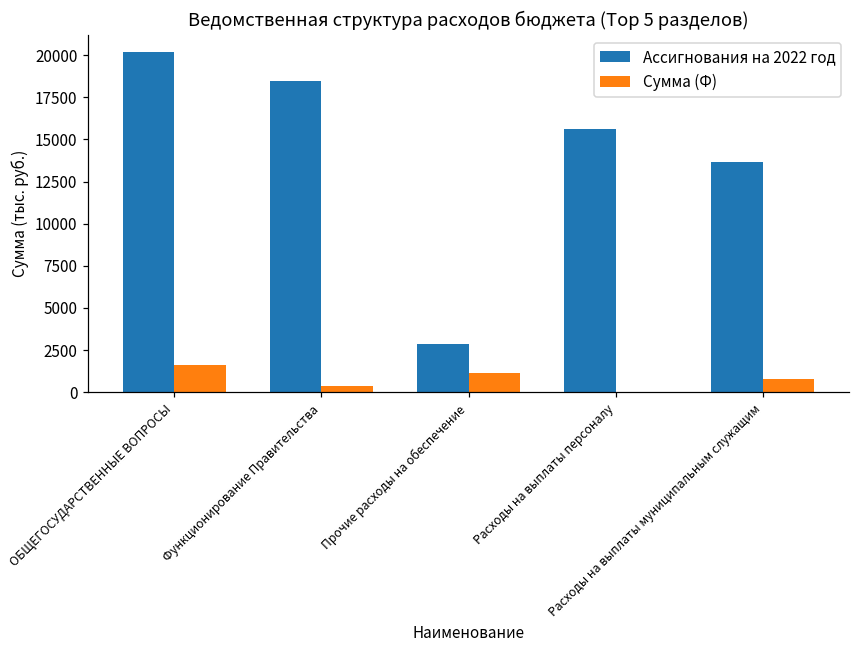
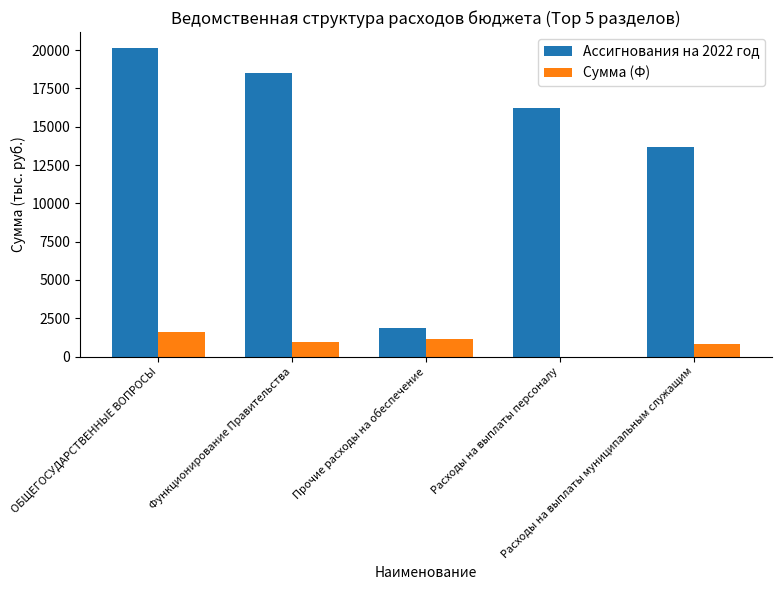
  {
    "Ассигнования на 2022 год": {
      "ОБЩЕГОСУДАРСТВЕННЫЕ ВОПРОСЫ": 20200,
      "Функционирование Правительства": 18500,
-     "Прочие расходы на обеспечение": 2900,
-     "Расходы на выплаты персоналу": 15600,
+     "Прочие расходы на обеспечение": 1900,
+     "Расходы на выплаты персоналу": 16200,
      "Расходы на выплаты муниципальным служащим": 13700
    },
    "Сумма (Ф)": {
      "ОБЩЕГОСУДАРСТВЕННЫЕ ВОПРОСЫ": 1600,
-     "Функционирование Правительства": 400,
+     "Функционирование Правительства": 1000,
      "Прочие расходы на обеспечение": 1100,
      "Расходы на выплаты муниципальным служащим": 800
    }
  }
